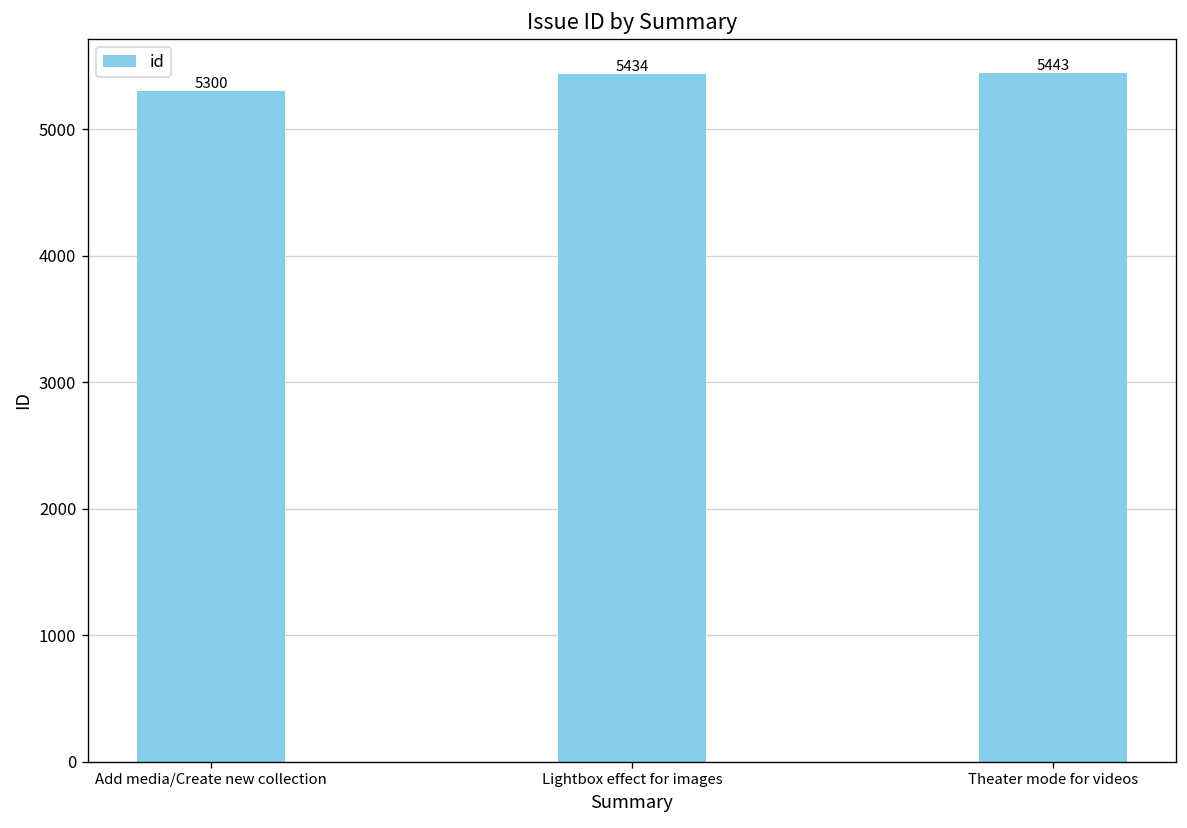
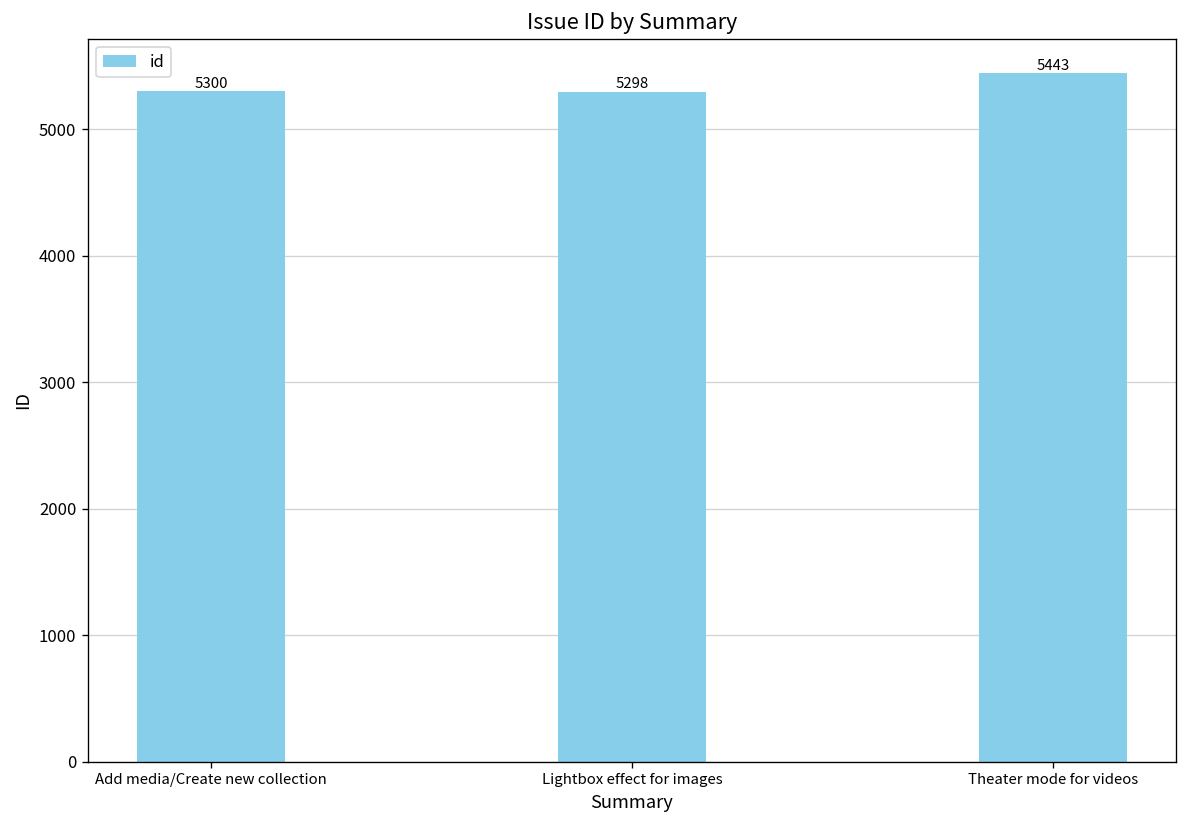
  {
    "Add media/Create new collection": 5300,
-   "Lightbox effect for images": 5434,
+   "Lightbox effect for images": 5298,
    "Theater mode for videos": 5443
  }
